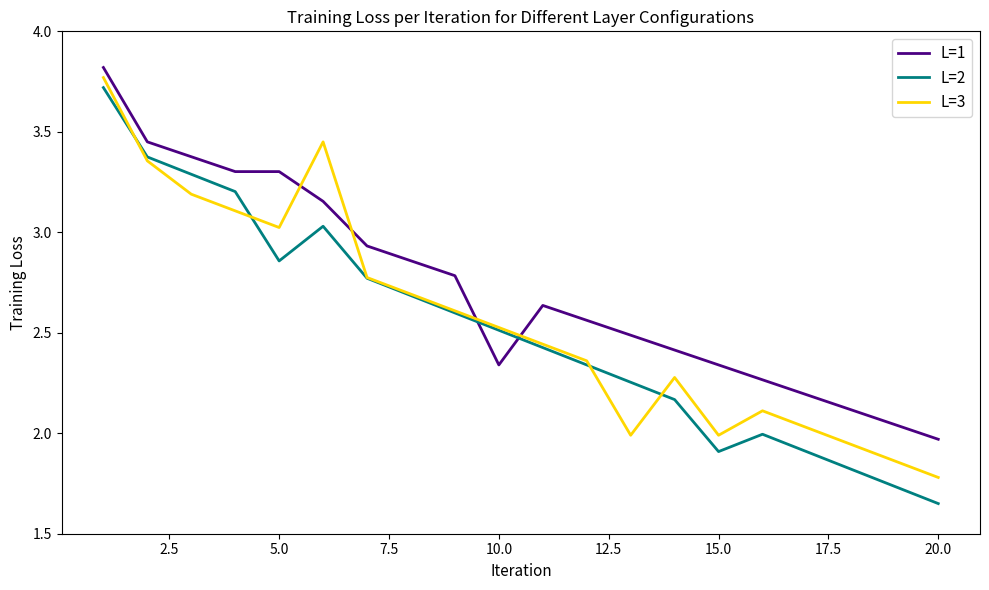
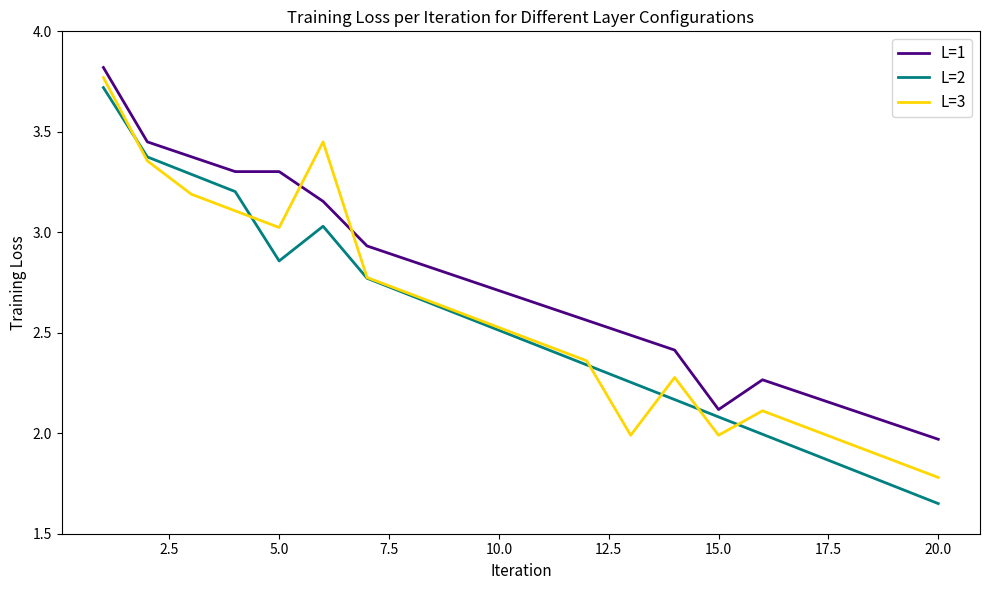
  {
    "L=1": {
      "5.0": 3.30,
-     "10.0": 2.34,
-     "15.0": 2.34,
+     "10.0": 2.71,
+     "15.0": 2.12,
      "20.0": 1.97
    },
    "L=2": {
      "5.0": 2.86,
      "10.0": 2.51,
-     "15.0": 1.91,
+     "15.0": 2.08,
      "20.0": 1.65
    },
    "L=3": {
      "5.0": 3.02,
      "10.0": 2.53,
      "15.0": 1.99,
      "20.0": 1.78
    }
  }
